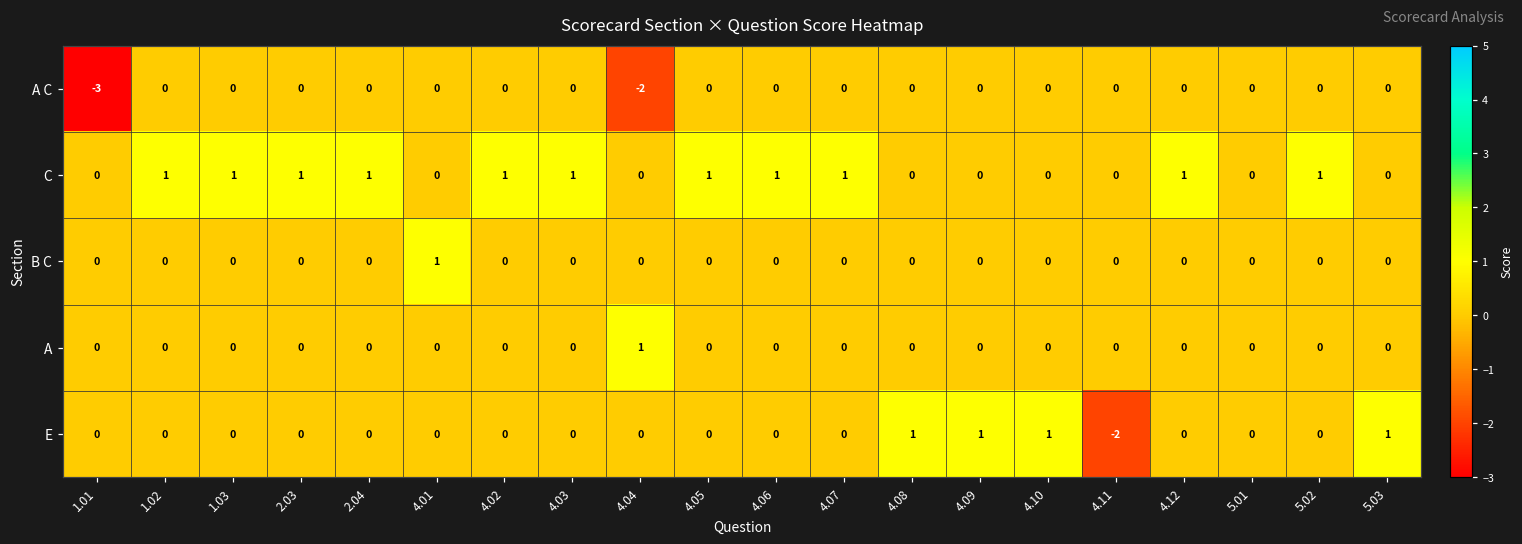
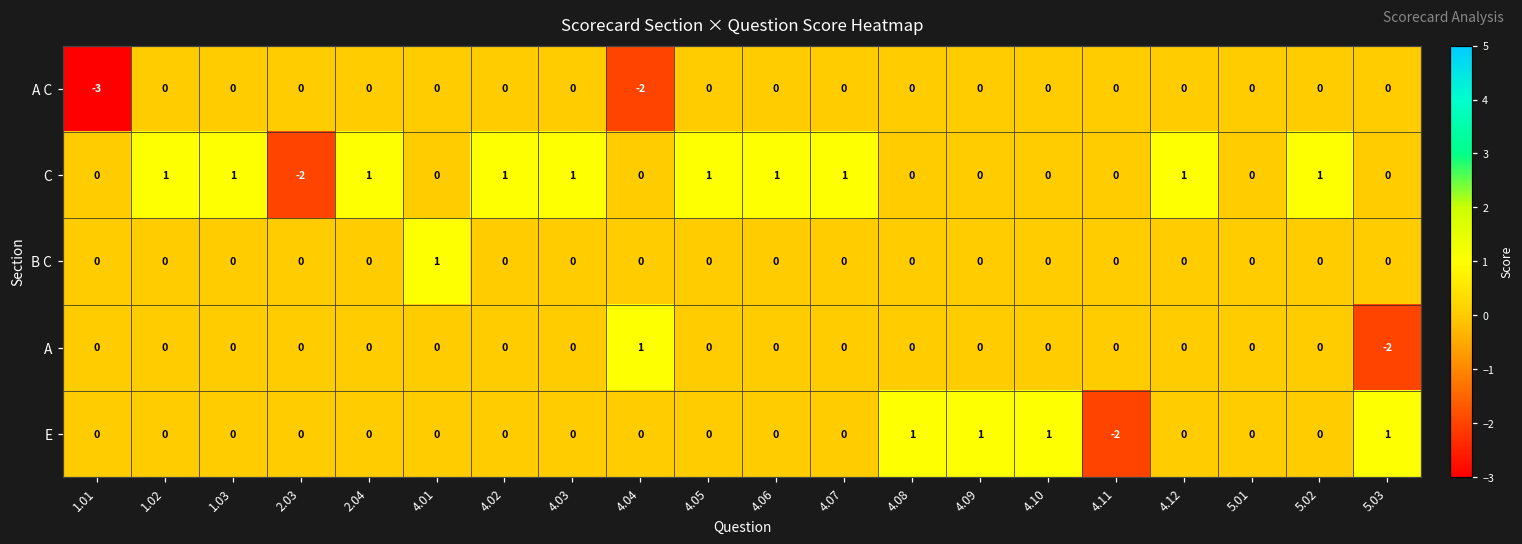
  {
    "A C": {
      "1.01": -3,
      "1.02": 0,
      "1.03": 0,
      "2.03": 0,
      "2.04": 0,
      "4.01": 0,
      "4.02": 0,
      "4.03": 0,
      "4.04": -2,
      "4.05": 0,
      "4.06": 0,
      "4.07": 0,
      "4.08": 0,
      "4.09": 0,
      "4.10": 0,
      "4.11": 0,
      "4.12": 0,
      "5.01": 0,
      "5.02": 0,
      "5.03": 0
    },
    "C": {
      "1.01": 0,
      "1.02": 1,
      "1.03": 1,
-     "2.03": 1,
+     "2.03": -2,
      "2.04": 1,
      "4.01": 0,
      "4.02": 1,
      "4.03": 1,
      "4.04": 0,
      "4.05": 1,
      "4.06": 1,
      "4.07": 1,
      "4.08": 0,
      "4.09": 0,
      "4.10": 0,
      "4.11": 0,
      "4.12": 1,
      "5.01": 0,
      "5.02": 1,
      "5.03": 0
    },
    "B C": {
      "1.01": 0,
      "1.02": 0,
      "1.03": 0,
      "2.03": 0,
      "2.04": 0,
      "4.01": 1,
      "4.02": 0,
      "4.03": 0,
      "4.04": 0,
      "4.05": 0,
      "4.06": 0,
      "4.07": 0,
      "4.08": 0,
      "4.09": 0,
      "4.10": 0,
      "4.11": 0,
      "4.12": 0,
      "5.01": 0,
      "5.02": 0,
      "5.03": 0
    },
    "A": {
      "1.01": 0,
      "1.02": 0,
      "1.03": 0,
      "2.03": 0,
      "2.04": 0,
      "4.01": 0,
      "4.02": 0,
      "4.03": 0,
      "4.04": 1,
      "4.05": 0,
      "4.06": 0,
      "4.07": 0,
      "4.08": 0,
      "4.09": 0,
      "4.10": 0,
      "4.11": 0,
      "4.12": 0,
      "5.01": 0,
      "5.02": 0,
-     "5.03": 0
+     "5.03": -2
    },
    "E": {
      "1.01": 0,
      "1.02": 0,
      "1.03": 0,
      "2.03": 0,
      "2.04": 0,
      "4.01": 0,
      "4.02": 0,
      "4.03": 0,
      "4.04": 0,
      "4.05": 0,
      "4.06": 0,
      "4.07": 0,
      "4.08": 1,
      "4.09": 1,
      "4.10": 1,
      "4.11": -2,
      "4.12": 0,
      "5.01": 0,
      "5.02": 0,
      "5.03": 1
    }
  }
